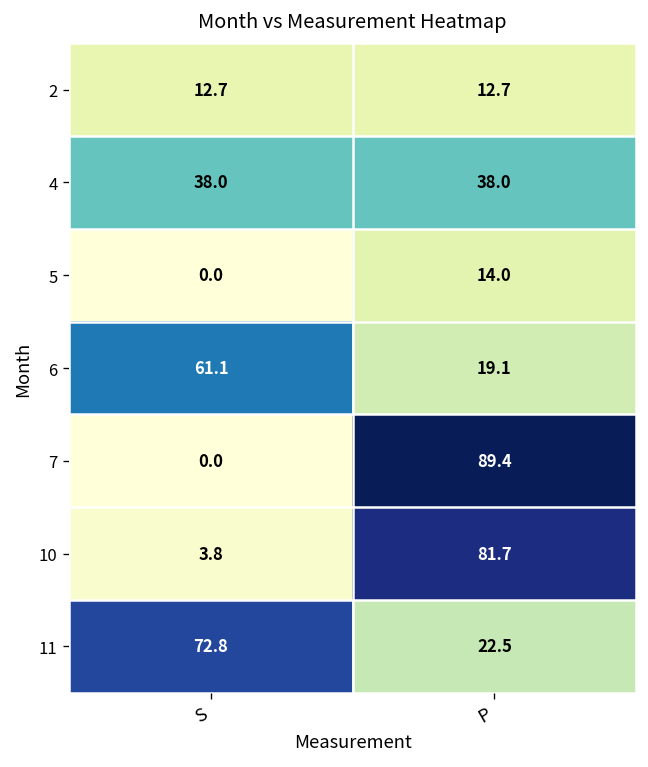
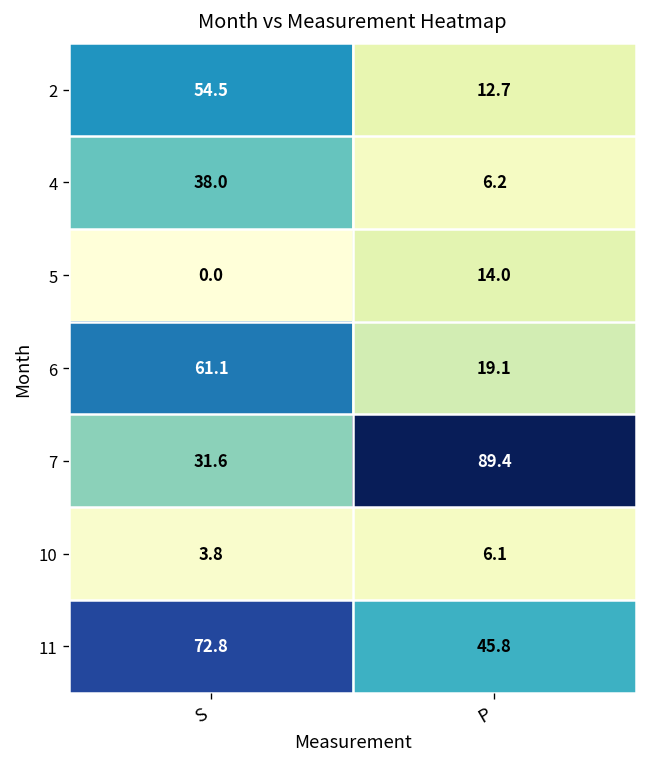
  {
    "2": {
-     "S": 12.7,
+     "S": 54.5,
      "P": 12.7
    },
    "4": {
      "S": 38.0,
-     "P": 38.0
+     "P": 6.2
    },
    "5": {
      "S": 0.0,
      "P": 14.0
    },
    "6": {
      "S": 61.1,
      "P": 19.1
    },
    "7": {
-     "S": 0.0,
+     "S": 31.6,
      "P": 89.4
    },
    "10": {
      "S": 3.8,
-     "P": 81.7
+     "P": 6.1
    },
    "11": {
      "S": 72.8,
-     "P": 22.5
+     "P": 45.8
    }
  }
